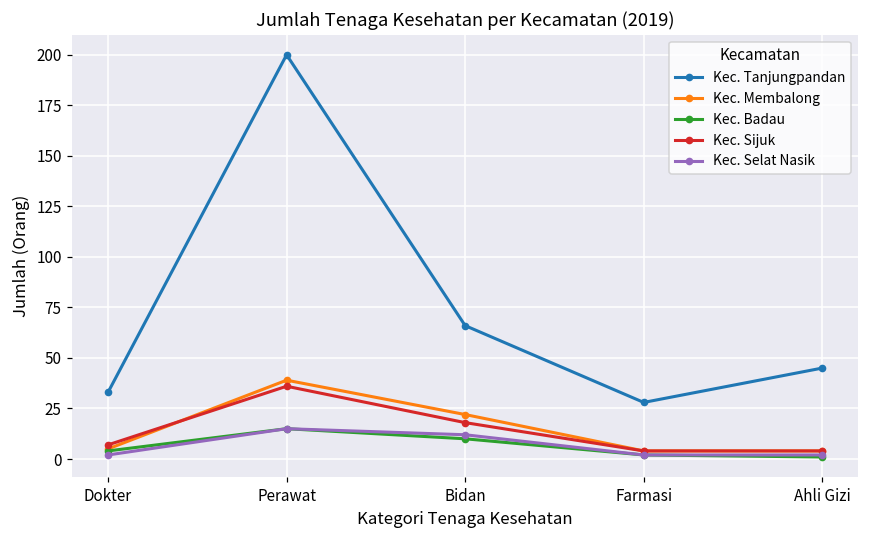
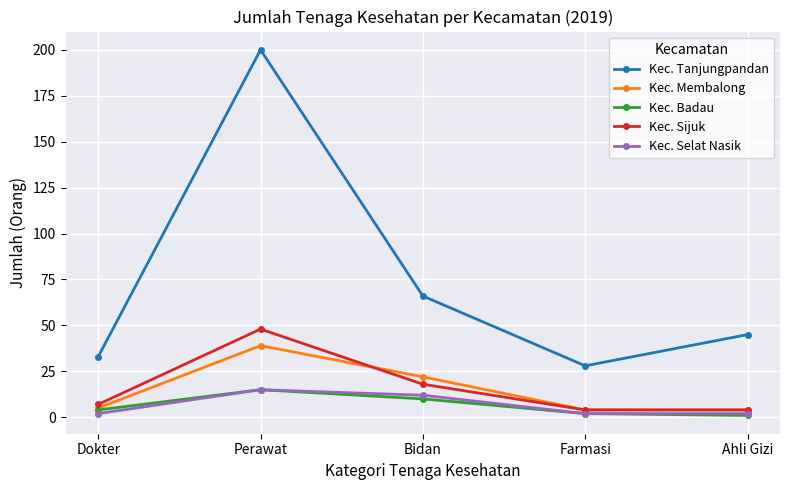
  {
    "Kec. Tanjungpandan": {
      "Dokter": 33,
      "Perawat": 200,
      "Bidan": 66,
      "Farmasi": 28,
      "Ahli Gizi": 45
    },
    "Kec. Membalong": {
      "Perawat": 39,
      "Bidan": 22
    },
    "Kec. Badau": {
      "Bidan": 10
    },
    "Kec. Sijuk": {
      "Dokter": 7,
-     "Perawat": 36,
+     "Perawat": 48,
      "Bidan": 18
    },
    "Kec. Selat Nasik": {
      "Dokter": 2,
      "Bidan": 12
    }
  }
